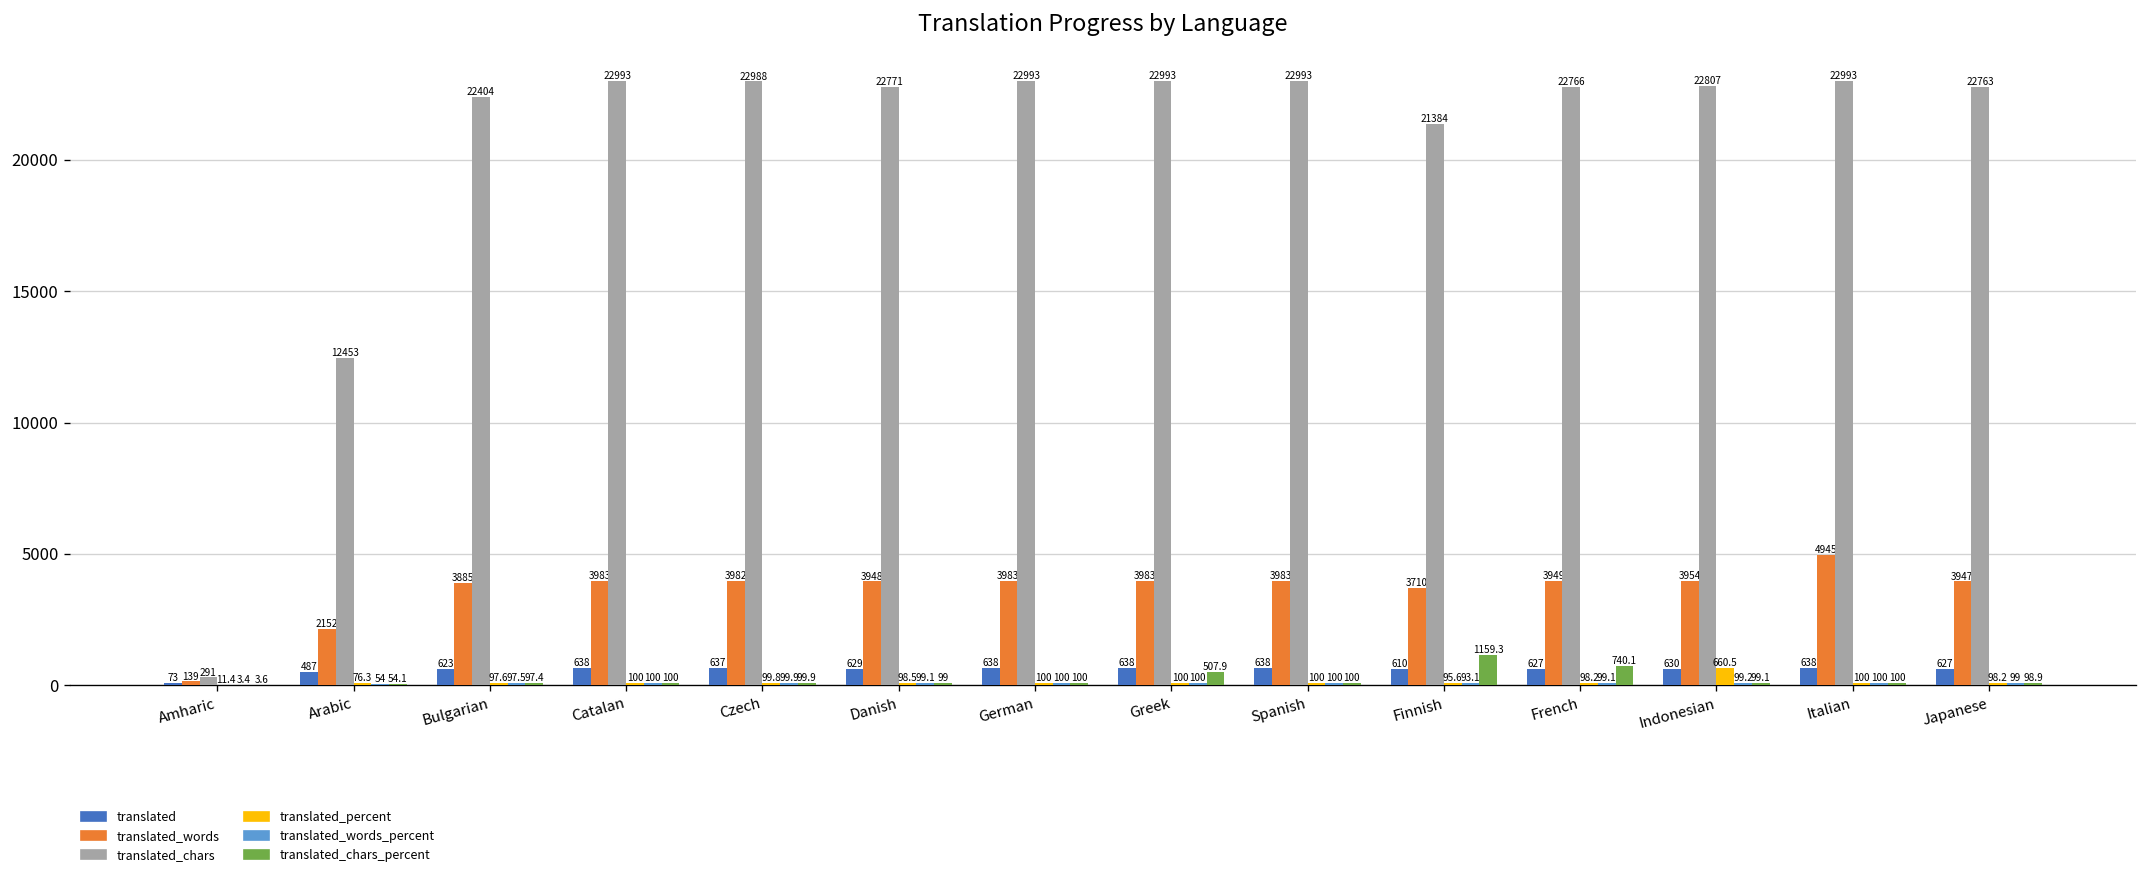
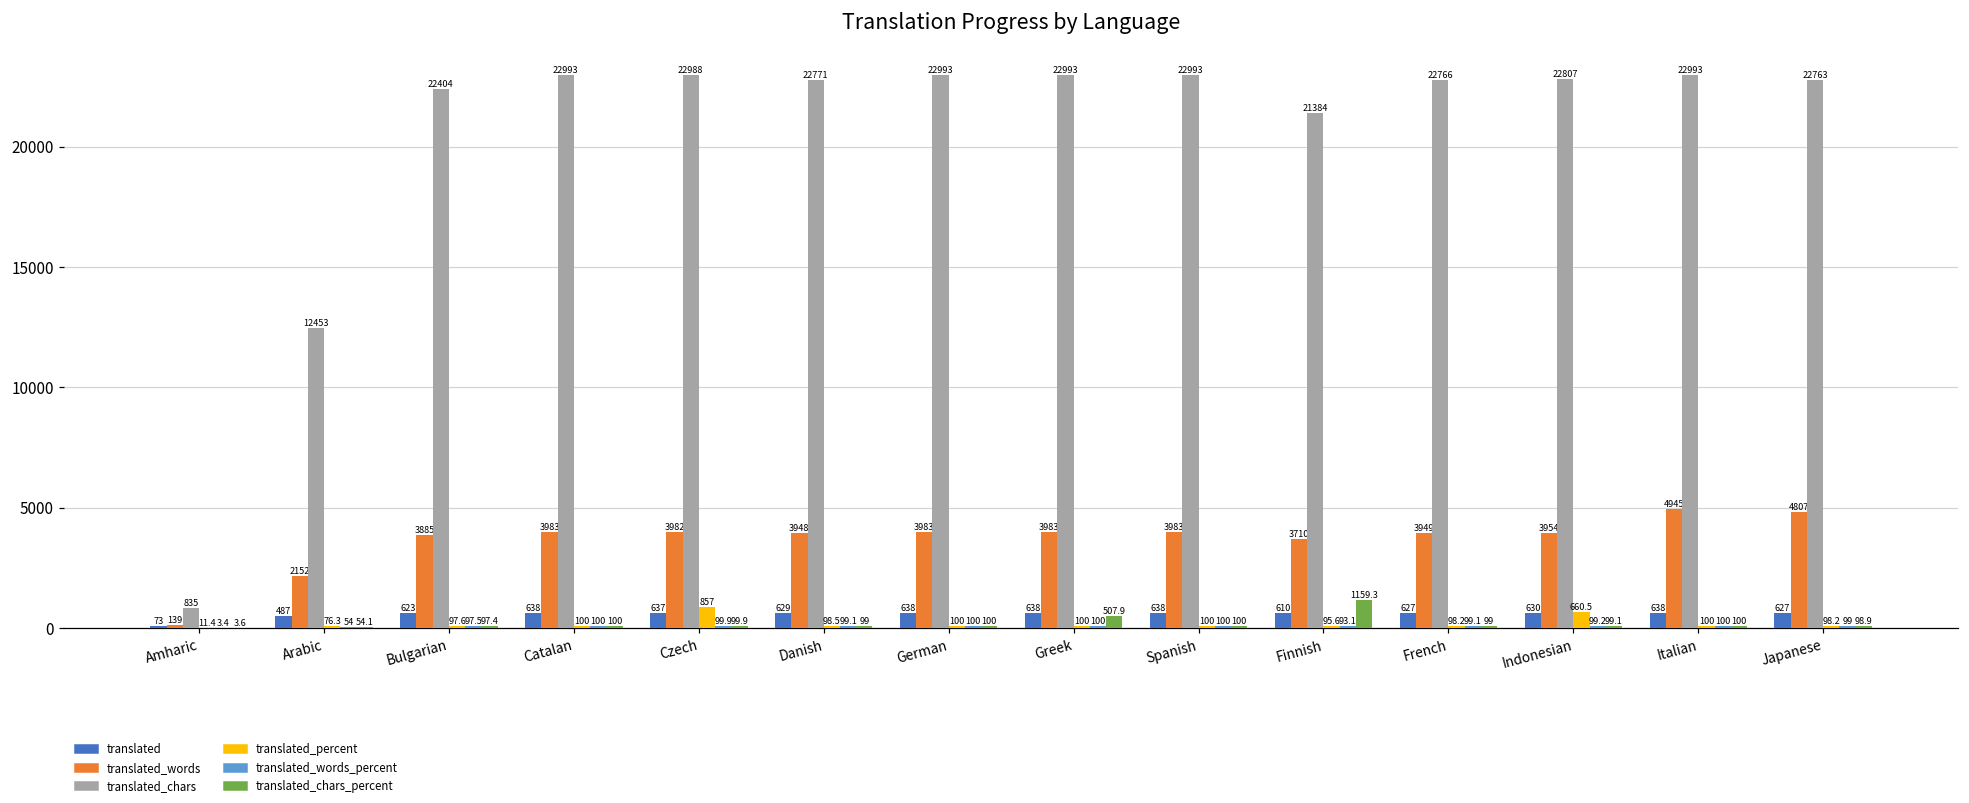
  {
    "translated_words": {
      "Amharic": 139,
      "Arabic": 2152,
      "Bulgarian": 3885,
      "Catalan": 3983,
      "Czech": 3982,
      "Danish": 3948,
      "German": 3983,
      "Greek": 3983,
      "Spanish": 3983,
      "Finnish": 3710,
      "French": 3949,
      "Indonesian": 3954,
      "Italian": 4945,
-     "Japanese": 3947
+     "Japanese": 4807
    },
    "translated_chars": {
-     "Amharic": 291,
+     "Amharic": 835,
      "Arabic": 12453,
      "Bulgarian": 22404,
      "Catalan": 22993,
      "Czech": 22988,
      "Danish": 22771,
      "German": 22993,
      "Greek": 22993,
      "Spanish": 22993,
      "Finnish": 21384,
      "French": 22766,
      "Indonesian": 22807,
      "Italian": 22993,
      "Japanese": 22763
    },
    "translated_percent": {
      "Amharic": 11.4,
      "Arabic": 76.3,
      "Bulgarian": 97.6,
      "Catalan": 100,
-     "Czech": 99.8,
+     "Czech": 857,
      "Danish": 98.5,
      "German": 100,
      "Greek": 100,
      "Spanish": 100,
      "Finnish": 95.6,
      "French": 98.2,
      "Indonesian": 660.5,
      "Italian": 100,
      "Japanese": 98.2
    },
    "translated_chars_percent": {
      "Amharic": 3.6,
      "Arabic": 54.1,
      "Bulgarian": 97.4,
      "Catalan": 100,
      "Czech": 99.9,
      "Danish": 99,
      "German": 100,
      "Greek": 507.9,
      "Spanish": 100,
      "Finnish": 1159.3,
-     "French": 740.1,
+     "French": 99,
      "Indonesian": 99.1,
      "Italian": 100,
      "Japanese": 98.9
    }
  }
